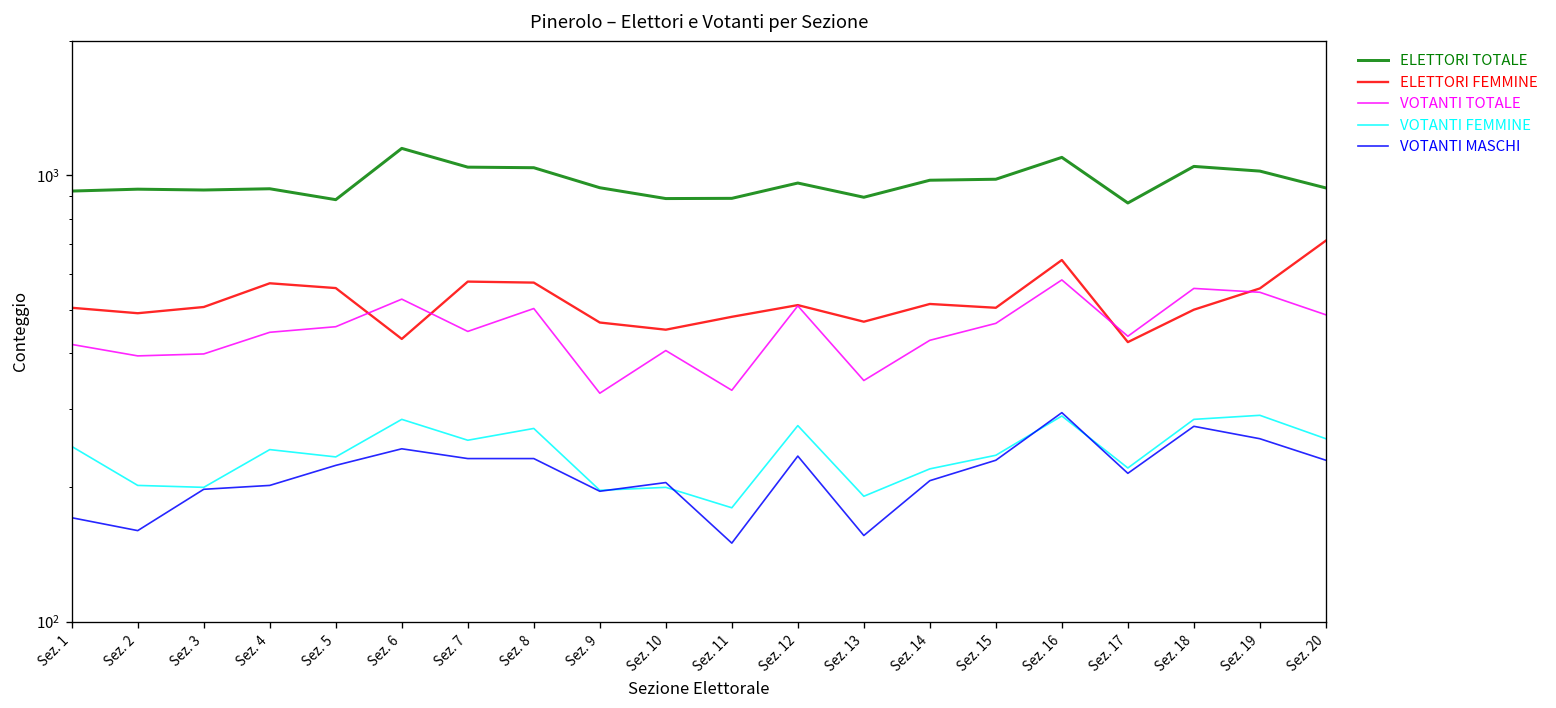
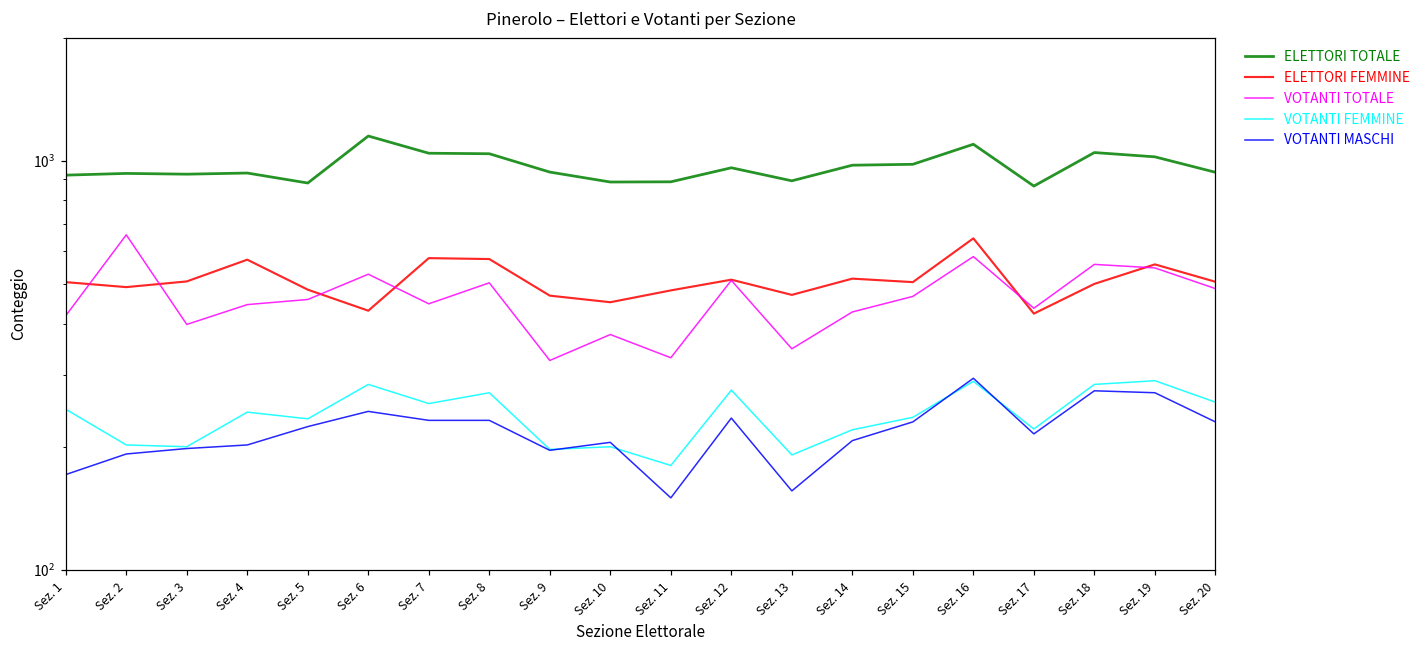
  {
    "ELETTORI TOTALE": {
      "Sez. 1": 920,
      "Sez. 2": 930,
      "Sez. 3": 930,
      "Sez. 4": 930,
      "Sez. 5": 880,
      "Sez. 6": 1150,
      "Sez. 7": 1040,
      "Sez. 8": 1040,
      "Sez. 9": 940,
      "Sez. 10": 890,
      "Sez. 11": 890,
      "Sez. 12": 960,
      "Sez. 13": 890,
      "Sez. 14": 980,
      "Sez. 15": 980,
      "Sez. 16": 1100,
      "Sez. 17": 870,
      "Sez. 18": 1050,
      "Sez. 19": 1020,
      "Sez. 20": 940
    },
    "ELETTORI FEMMINE": {
      "Sez. 1": 510,
      "Sez. 2": 490,
      "Sez. 3": 510,
      "Sez. 4": 570,
-     "Sez. 5": 560,
+     "Sez. 5": 480,
      "Sez. 6": 430,
      "Sez. 7": 580,
      "Sez. 8": 580,
      "Sez. 9": 470,
      "Sez. 10": 450,
      "Sez. 11": 480,
      "Sez. 13": 470,
      "Sez. 14": 520,
      "Sez. 15": 510,
      "Sez. 16": 650,
      "Sez. 17": 420,
      "Sez. 18": 500,
      "Sez. 19": 560,
-     "Sez. 20": 710
+     "Sez. 20": 510
    },
    "VOTANTI TOTALE": {
      "Sez. 1": 420,
-     "Sez. 2": 390,
+     "Sez. 2": 660,
      "Sez. 3": 400,
      "Sez. 4": 450,
      "Sez. 5": 460,
      "Sez. 6": 530,
      "Sez. 7": 450,
      "Sez. 8": 500,
      "Sez. 9": 330,
-     "Sez. 10": 410,
+     "Sez. 10": 380,
      "Sez. 11": 330,
      "Sez. 13": 350,
      "Sez. 14": 430,
      "Sez. 15": 470,
      "Sez. 16": 580,
      "Sez. 17": 440,
      "Sez. 18": 560,
      "Sez. 19": 550,
      "Sez. 20": 490
    },
    "VOTANTI FEMMINE": {
      "Sez. 1": 250,
      "Sez. 2": 200,
      "Sez. 4": 240,
      "Sez. 5": 230,
      "Sez. 6": 280,
      "Sez. 7": 260,
      "Sez. 8": 270,
      "Sez. 10": 200,
      "Sez. 11": 180,
      "Sez. 12": 280,
      "Sez. 13": 190,
      "Sez. 14": 220,
      "Sez. 15": 240,
      "Sez. 16": 290,
      "Sez. 17": 220,
      "Sez. 18": 280,
      "Sez. 19": 290,
      "Sez. 20": 260
    },
    "VOTANTI MASCHI": {
      "Sez. 1": 170,
-     "Sez. 2": 160,
+     "Sez. 2": 190,
      "Sez. 4": 200,
      "Sez. 5": 220,
      "Sez. 6": 240,
      "Sez. 7": 230,
      "Sez. 8": 230,
      "Sez. 10": 210,
      "Sez. 11": 150,
      "Sez. 12": 240,
      "Sez. 13": 156,
      "Sez. 14": 210,
      "Sez. 15": 230,
      "Sez. 16": 290,
      "Sez. 17": 220,
      "Sez. 18": 270,
-     "Sez. 19": 260,
+     "Sez. 19": 270,
      "Sez. 20": 230
    }
  }
